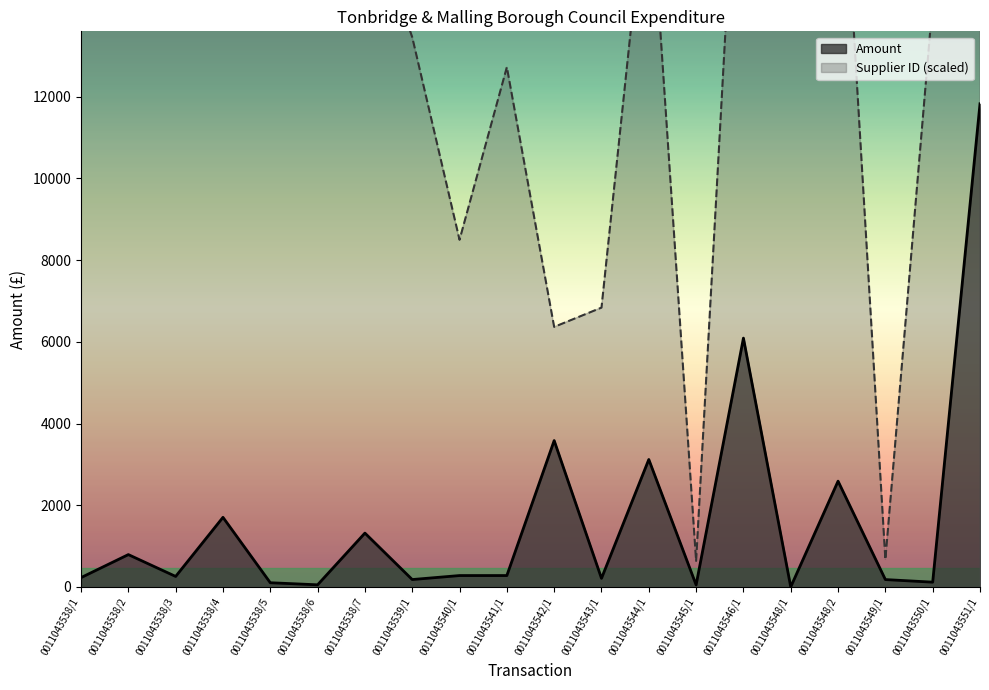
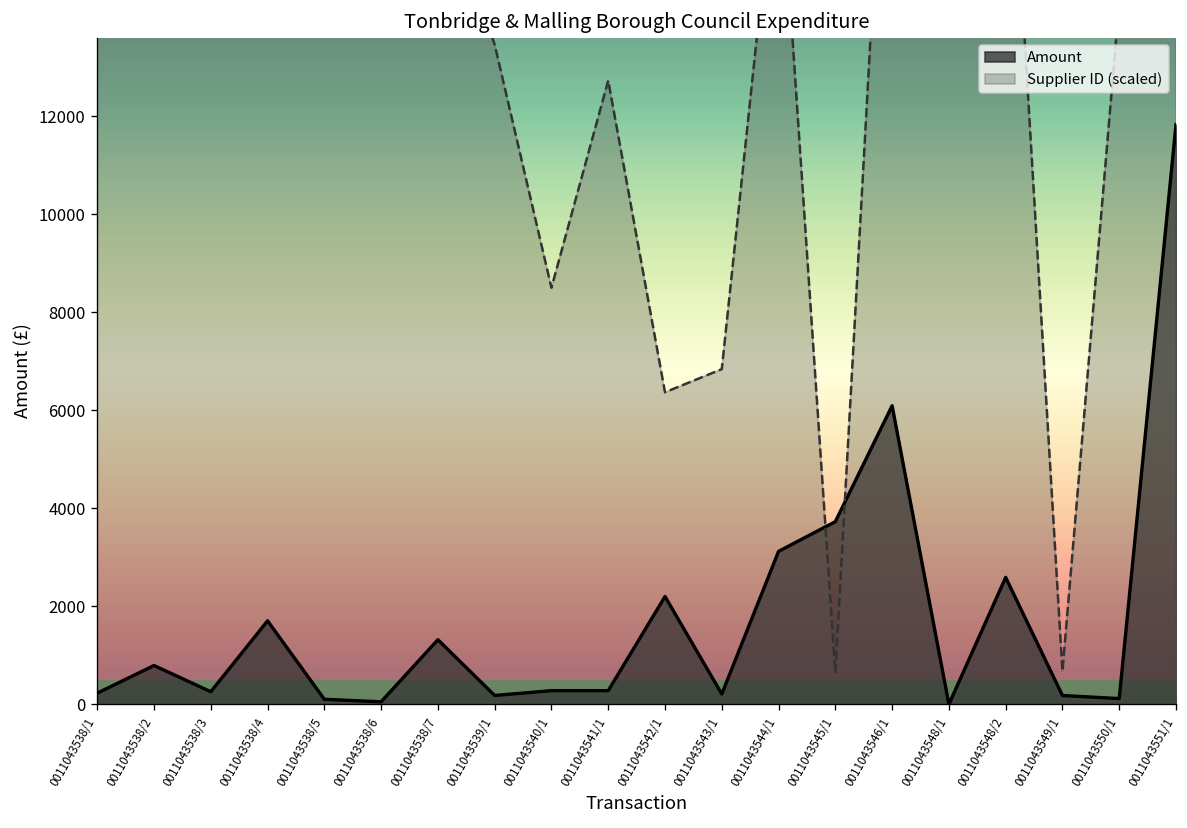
  {
    "Amount": {
      "0011043538/1": 200,
      "0011043538/2": 800,
      "0011043538/3": 300,
      "0011043538/4": 1700,
      "0011043538/5": 100,
      "0011043538/6": 100,
      "0011043538/7": 1300,
      "0011043539/1": 200,
      "0011043540/1": 300,
      "0011043541/1": 300,
-     "0011043542/1": 3600,
+     "0011043542/1": 2200,
      "0011043543/1": 200,
      "0011043544/1": 3100,
-     "0011043545/1": 0,
+     "0011043545/1": 3700,
      "0011043546/1": 6100,
      "0011043548/1": 0,
      "0011043548/2": 2600,
      "0011043549/1": 200,
      "0011043550/1": 100,
      "0011043551/1": 11800
    },
    "Supplier ID (scaled)": {
      "0011043539/1": 13500,
      "0011043540/1": 8500,
      "0011043541/1": 12700,
      "0011043542/1": 6400,
      "0011043543/1": 6800,
      "0011043545/1": 600,
      "0011043549/1": 700
    }
  }
